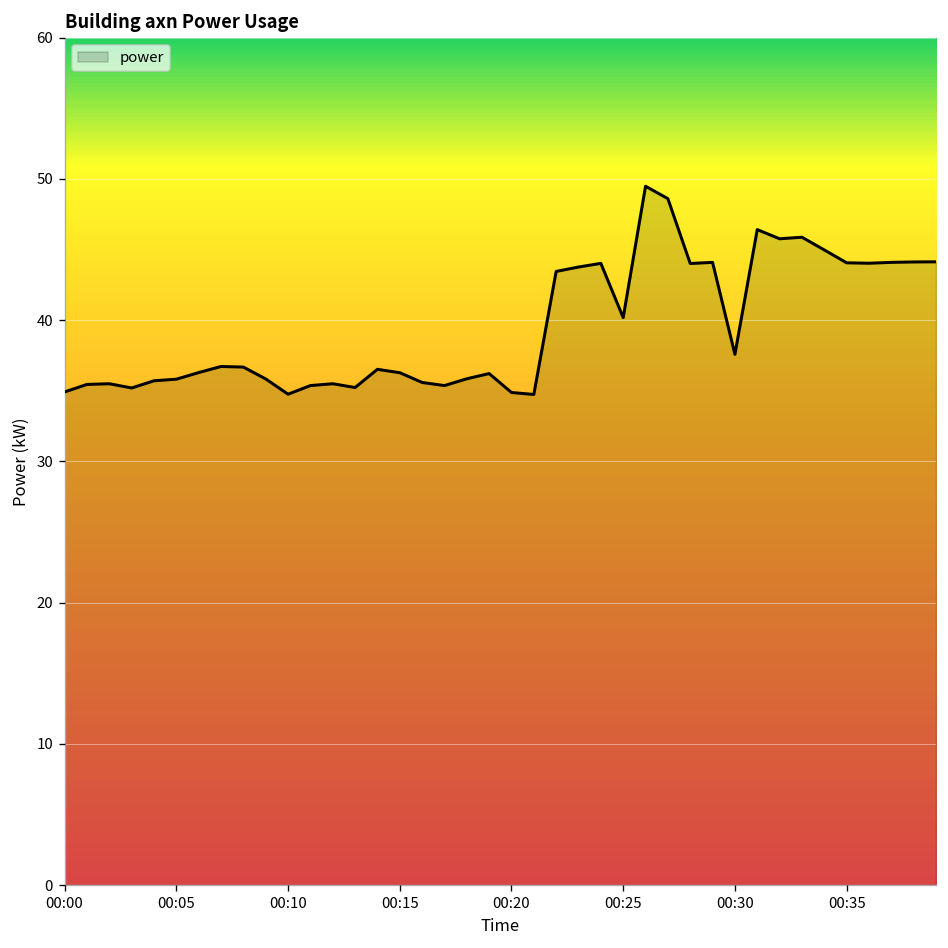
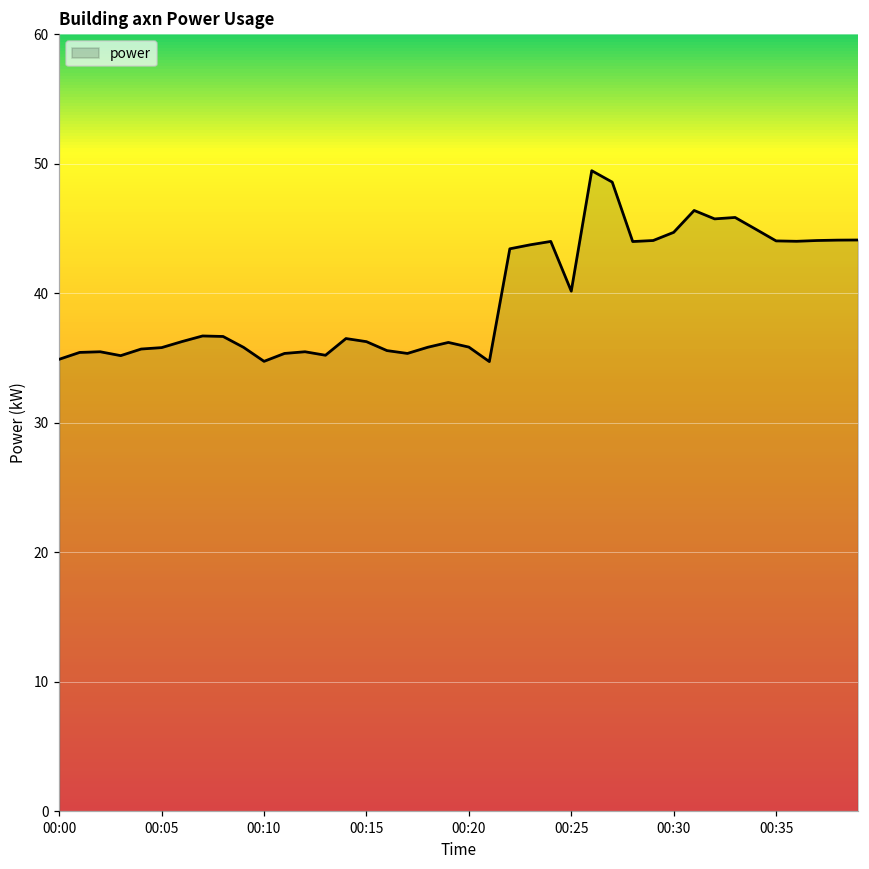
  {
    "00:00": 34.9,
    "00:05": 35.8,
    "00:10": 34.8,
    "00:15": 36.3,
-   "00:20": 34.9,
+   "00:20": 35.9,
    "00:25": 40.2,
-   "00:30": 37.6,
+   "00:30": 44.7,
    "00:35": 44.1
  }
